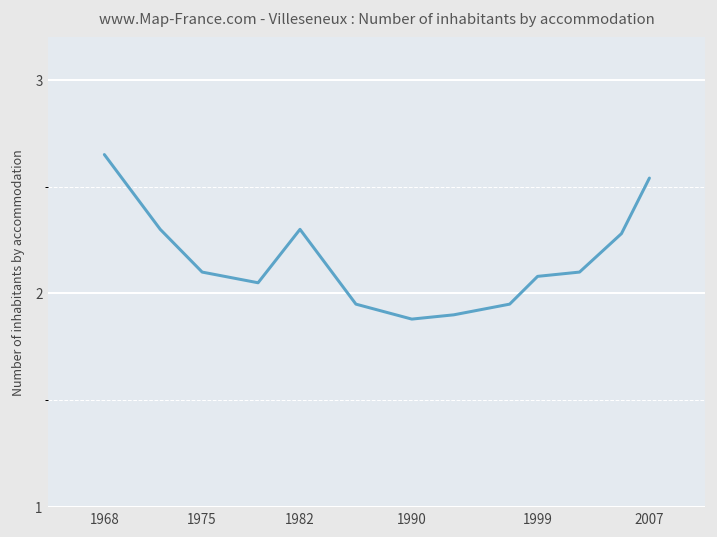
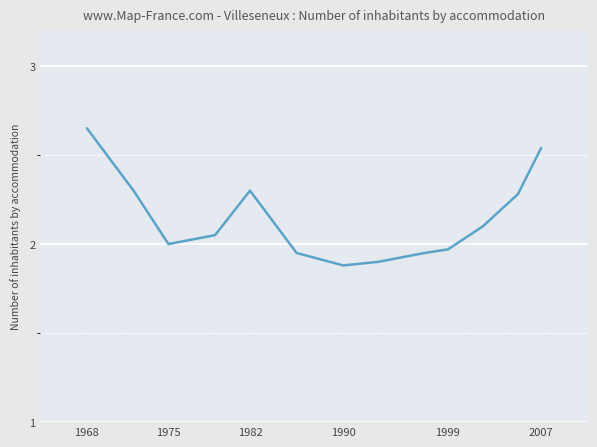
  {
    "1968": 2.65,
-   "1975": 2.1,
+   "1975": 2.0,
    "1982": 2.30,
    "1990": 1.88,
-   "1999": 2.08,
+   "1999": 1.97,
    "2007": 2.54
  }
